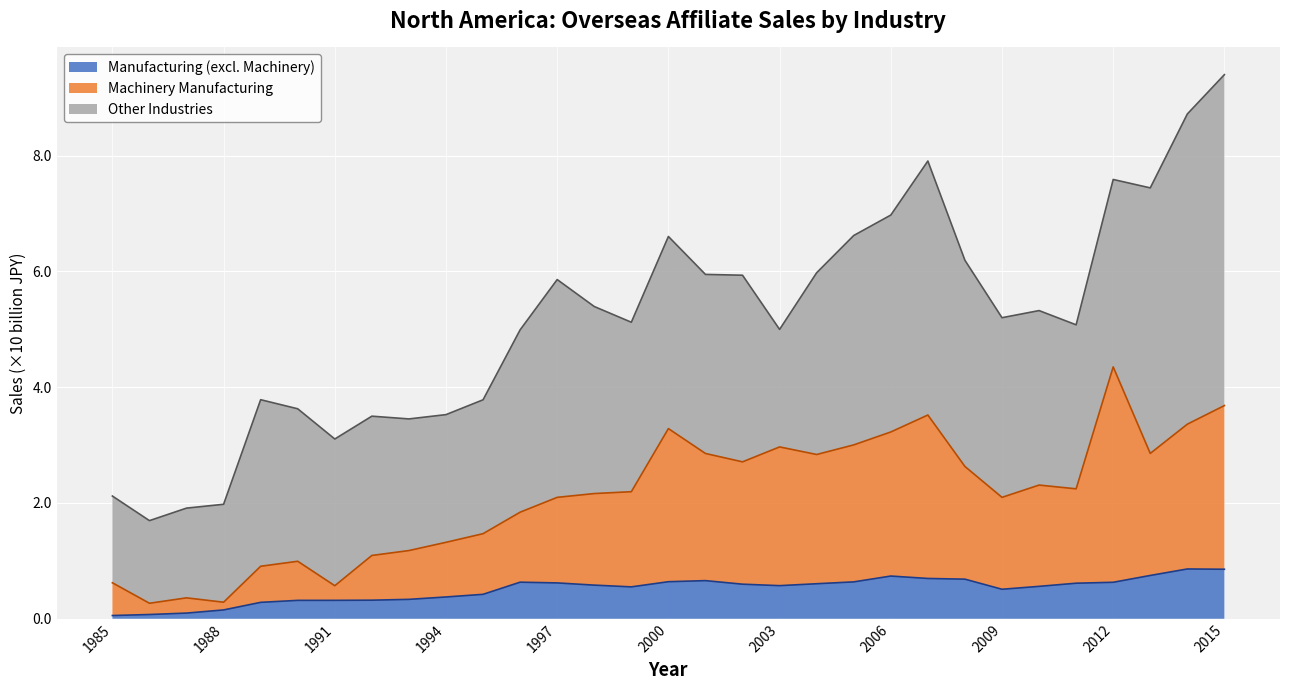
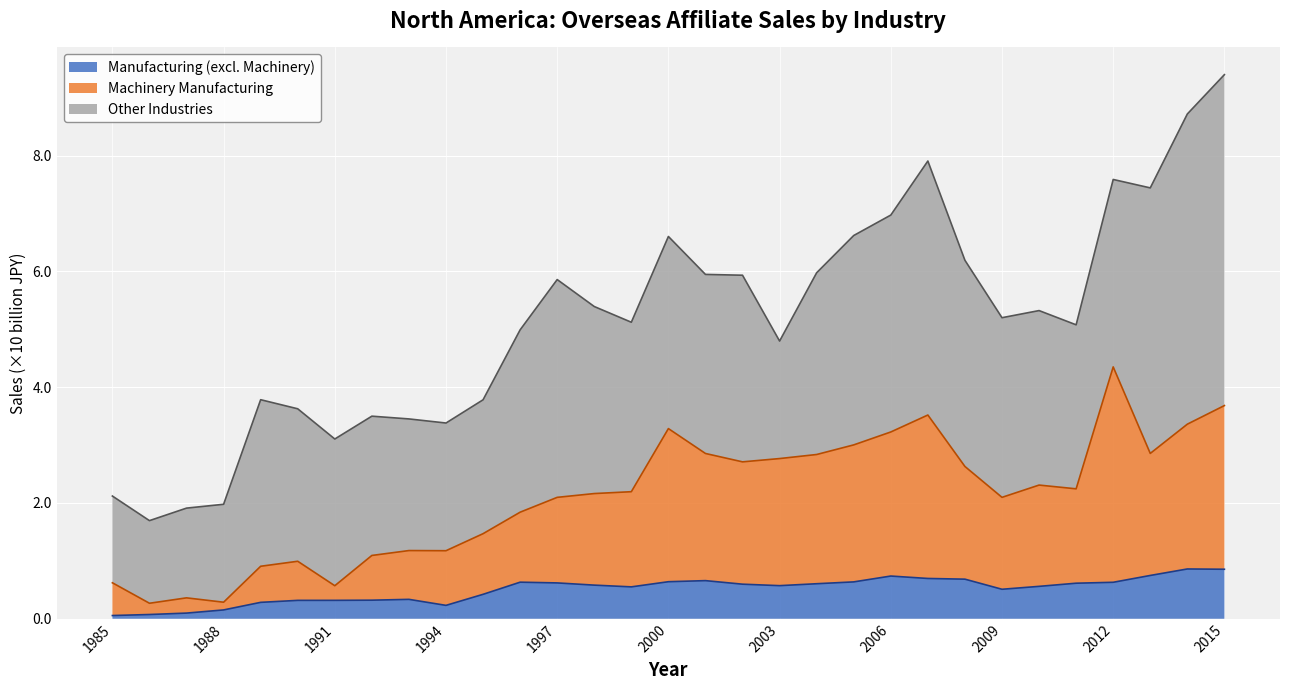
  {
    "Manufacturing (excl. Machinery)": {
      "1985": 0.1,
      "1988": 0.2,
      "1991": 0.3,
-     "1994": 0.4,
+     "1994": 0.2,
      "1997": 0.6,
      "2000": 0.6,
      "2003": 0.6,
      "2006": 0.7,
      "2009": 0.5,
      "2012": 0.6,
      "2015": 0.9
    },
    "Machinery Manufacturing": {
      "1985": 0.6,
      "1988": 0.1,
      "1991": 0.3,
      "1994": 0.9,
      "1997": 1.5,
      "2000": 2.6,
-     "2003": 2.4,
+     "2003": 2.2,
      "2006": 2.5,
      "2009": 1.6,
      "2012": 3.7,
      "2015": 2.8
    },
    "Other Industries": {
      "1985": 1.5,
      "1988": 1.7,
      "1991": 2.5,
      "1994": 2.2,
      "1997": 3.8,
      "2000": 3.3,
      "2003": 2.0,
      "2006": 3.7,
      "2009": 3.1,
      "2012": 3.2,
      "2015": 5.7
    }
  }
